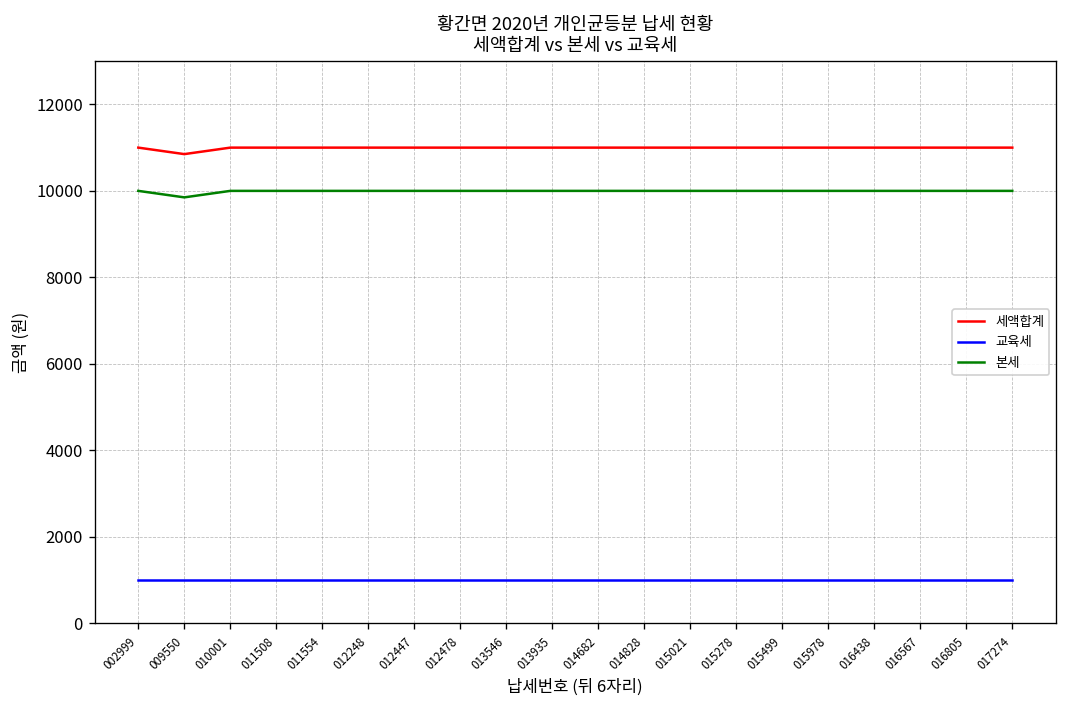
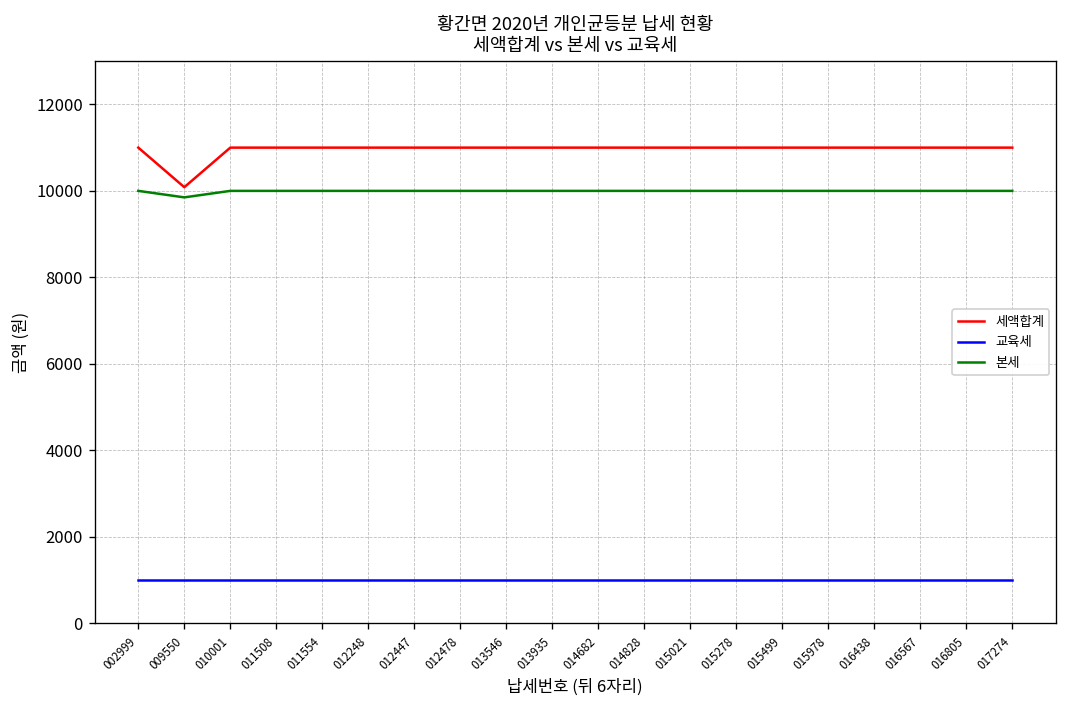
  {
    "세액합계": {
      "002999": 11000,
-     "009550": 10900,
+     "009550": 10100,
      "010001": 11000,
      "011508": 11000,
      "011554": 11000,
      "012248": 11000,
      "012447": 11000,
      "012478": 11000,
      "013546": 11000,
      "013935": 11000,
      "014682": 11000,
      "014828": 11000,
      "015021": 11000,
      "015278": 11000,
      "015499": 11000,
      "015978": 11000,
      "016438": 11000,
      "016567": 11000,
      "016805": 11000,
      "017274": 11000
    },
    "교육세": {
      "002999": 1000,
      "009550": 1000,
      "010001": 1000,
      "011508": 1000,
      "011554": 1000,
      "012248": 1000,
      "012447": 1000,
      "012478": 1000,
      "013546": 1000,
      "013935": 1000,
      "014682": 1000,
      "014828": 1000,
      "015021": 1000,
      "015278": 1000,
      "015499": 1000,
      "015978": 1000,
      "016438": 1000,
      "016567": 1000,
      "016805": 1000,
      "017274": 1000
    },
    "본세": {
      "002999": 10000,
      "009550": 9900,
      "010001": 10000,
      "011508": 10000,
      "011554": 10000,
      "012248": 10000,
      "012447": 10000,
      "012478": 10000,
      "013546": 10000,
      "013935": 10000,
      "014682": 10000,
      "014828": 10000,
      "015021": 10000,
      "015278": 10000,
      "015499": 10000,
      "015978": 10000,
      "016438": 10000,
      "016567": 10000,
      "016805": 10000,
      "017274": 10000
    }
  }
